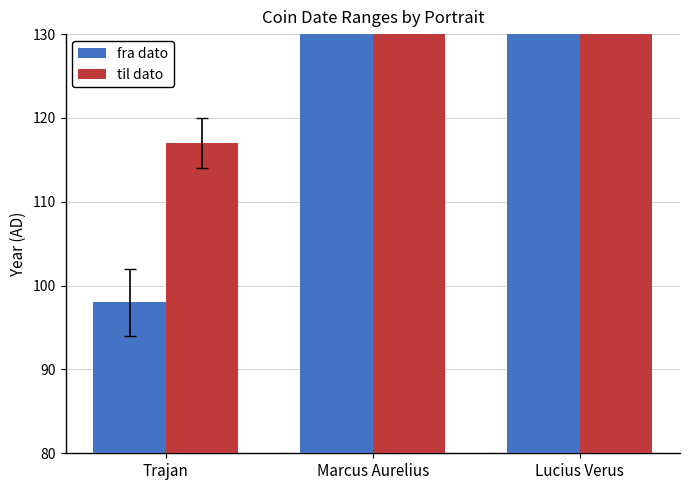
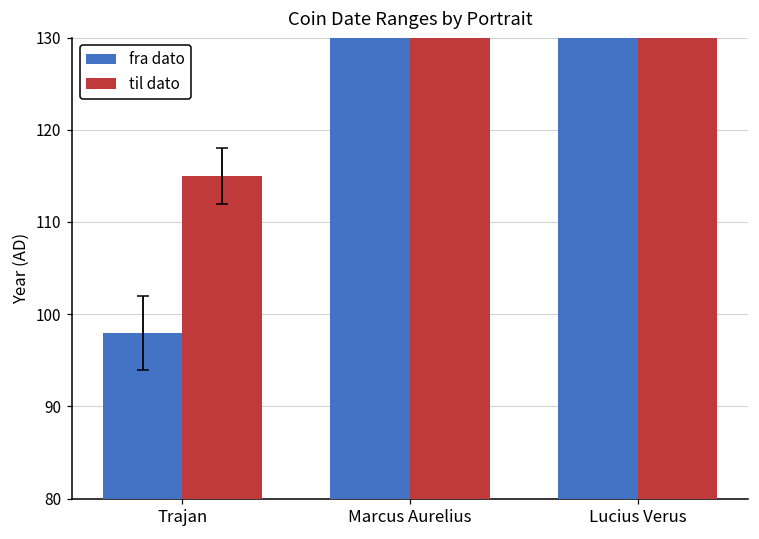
  {
    "til dato": {
-     "Trajan": 117
+     "Trajan": 115
    }
  }
